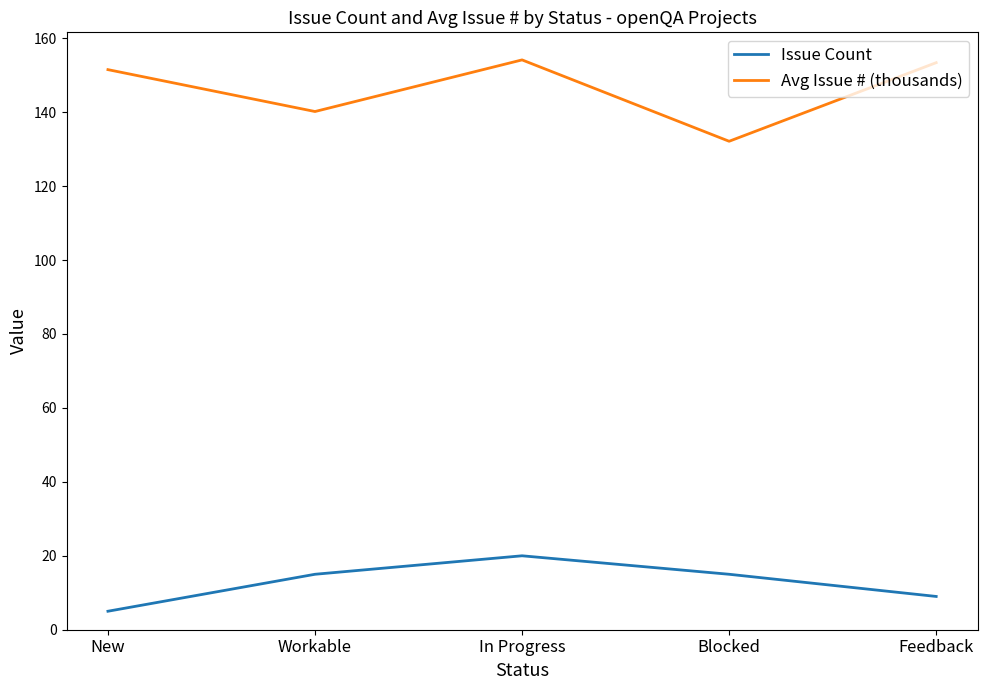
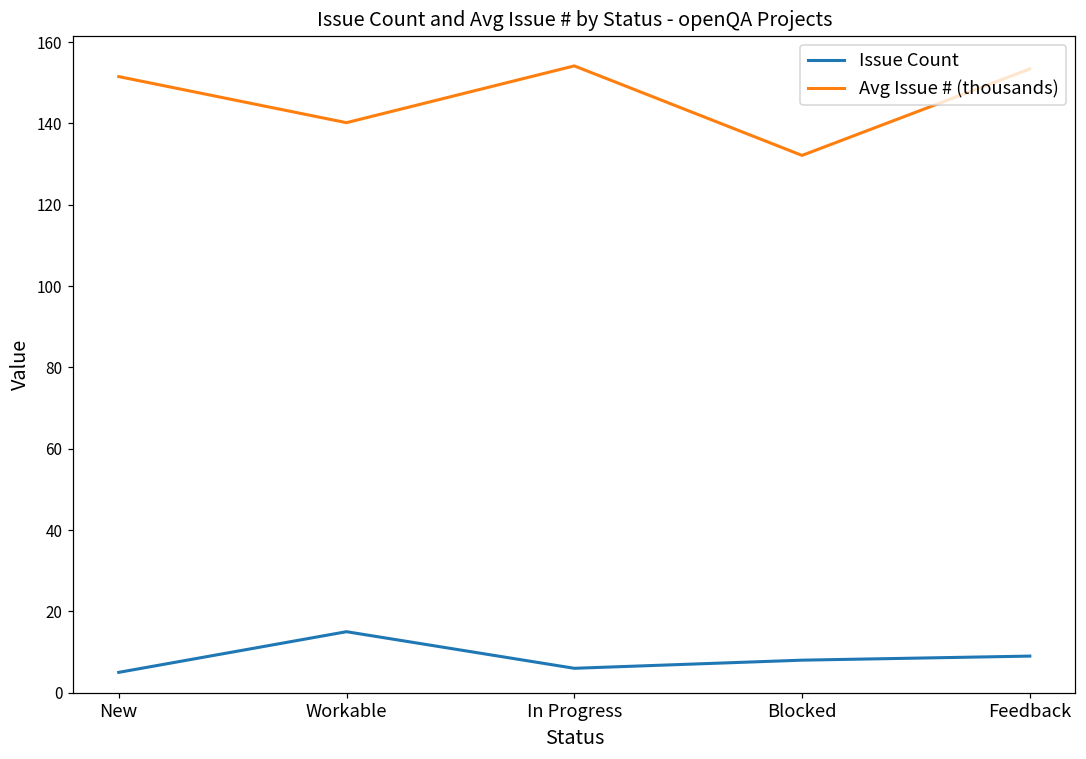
  {
    "Issue Count": {
      "New": 5,
      "Workable": 15,
-     "In Progress": 20,
-     "Blocked": 15,
+     "In Progress": 6,
+     "Blocked": 8,
      "Feedback": 9
    },
    "Avg Issue # (thousands)": {
      "New": 152,
      "Workable": 140,
      "In Progress": 154,
      "Blocked": 132
    }
  }
